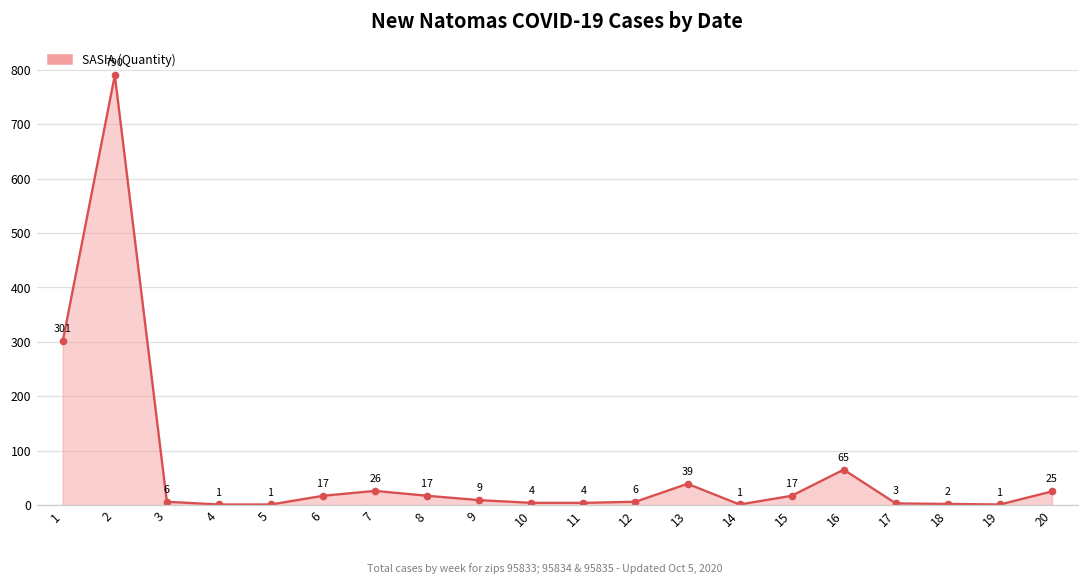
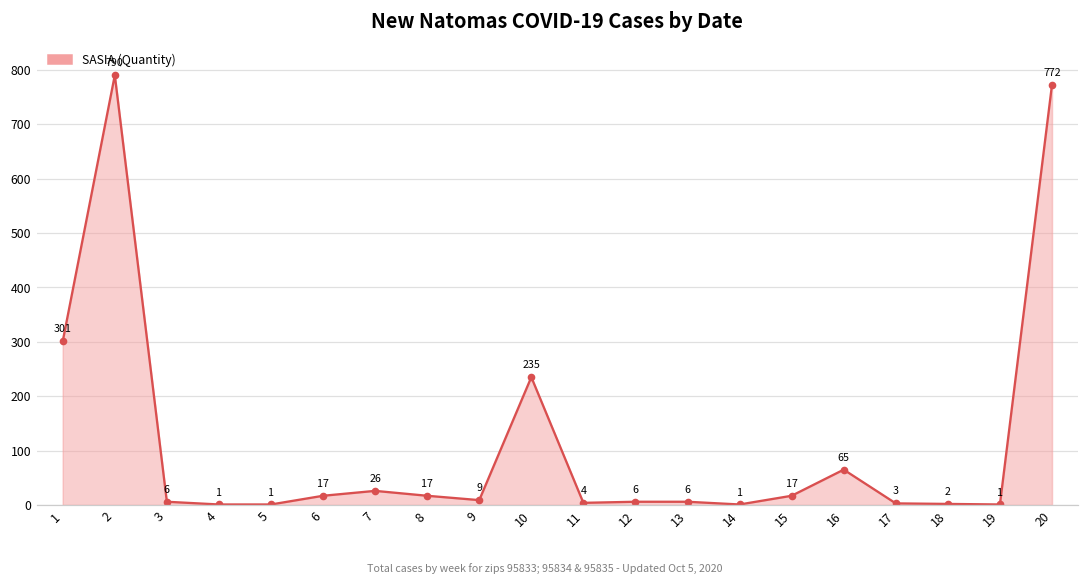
  {
    "1": 301,
    "2": 790,
    "3": 6,
    "4": 1,
    "5": 1,
    "6": 17,
    "7": 26,
    "8": 17,
    "9": 9,
-   "10": 4,
+   "10": 235,
    "11": 4,
    "12": 6,
-   "13": 39,
+   "13": 6,
    "14": 1,
    "15": 17,
    "16": 65,
    "17": 3,
    "18": 2,
    "19": 1,
-   "20": 25
+   "20": 772
  }
